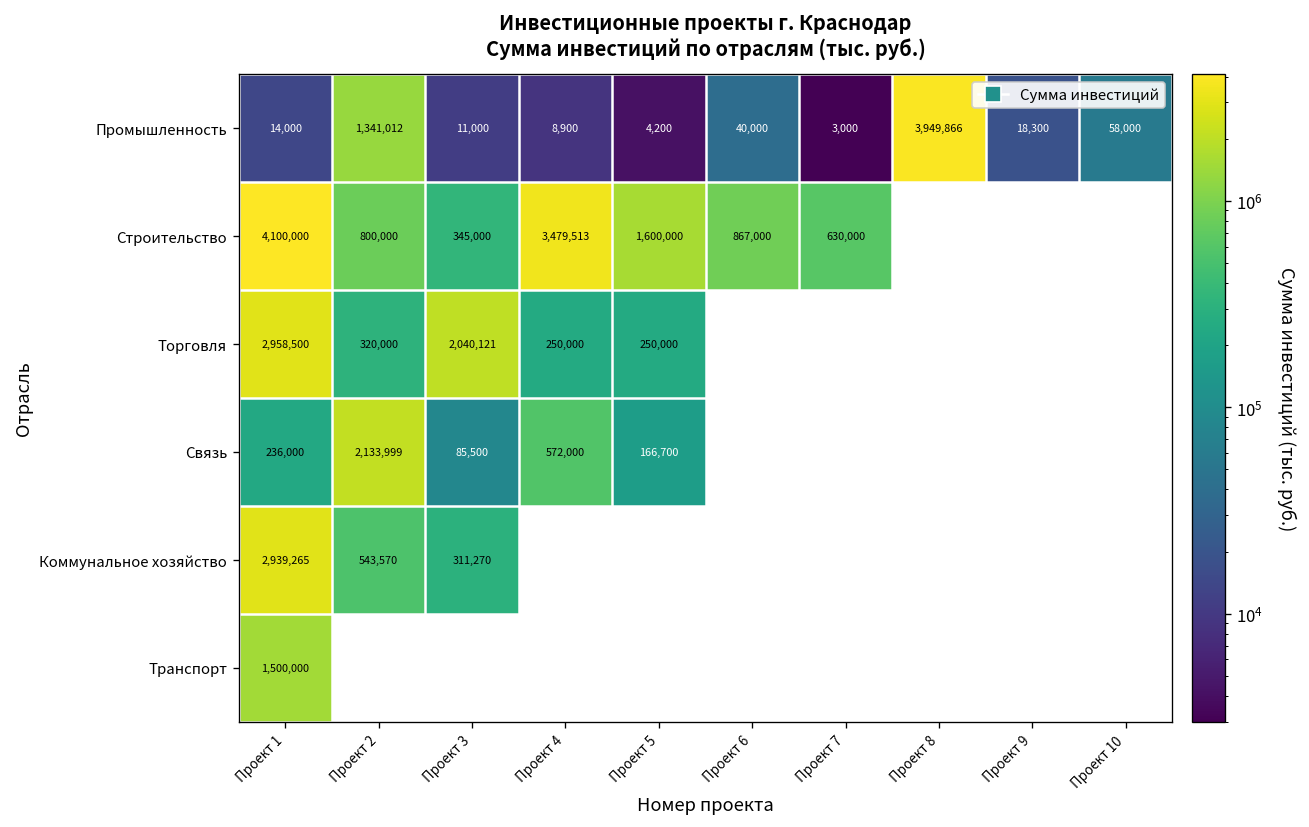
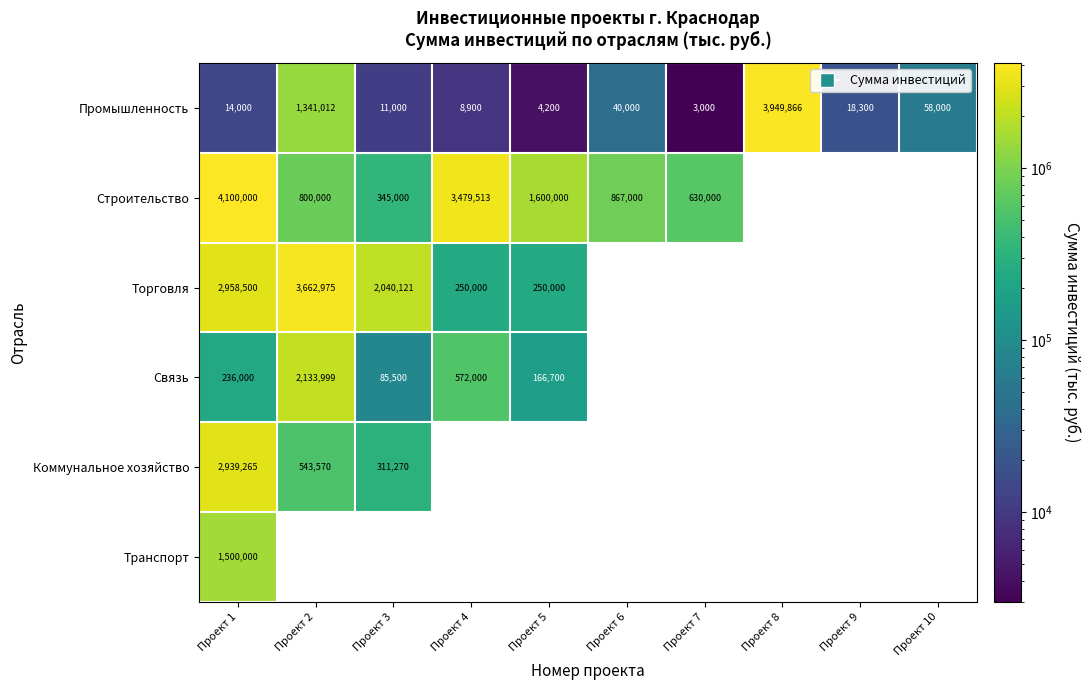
  {
    "Промышленность": {
      "Проект 1": "14,000",
      "Проект 2": "1,341,012",
      "Проект 3": "11,000",
      "Проект 4": "8,900",
      "Проект 5": "4,200",
      "Проект 6": "40,000",
      "Проект 7": "3,000",
      "Проект 8": "3,949,866",
      "Проект 9": "18,300",
      "Проект 10": "58,000"
    },
    "Строительство": {
      "Проект 1": "4,100,000",
      "Проект 2": "800,000",
      "Проект 3": "345,000",
      "Проект 4": "3,479,513",
      "Проект 5": "1,600,000",
      "Проект 6": "867,000",
      "Проект 7": "630,000"
    },
    "Торговля": {
      "Проект 1": "2,958,500",
-     "Проект 2": "320,000",
+     "Проект 2": "3,662,975",
      "Проект 3": "2,040,121",
      "Проект 4": "250,000",
      "Проект 5": "250,000"
    },
    "Связь": {
      "Проект 1": "236,000",
      "Проект 2": "2,133,999",
      "Проект 3": "85,500",
      "Проект 4": "572,000",
      "Проект 5": "166,700"
    },
    "Коммунальное хозяйство": {
      "Проект 1": "2,939,265",
      "Проект 2": "543,570",
      "Проект 3": "311,270"
    },
    "Транспорт": {
      "Проект 1": "1,500,000"
    }
  }
